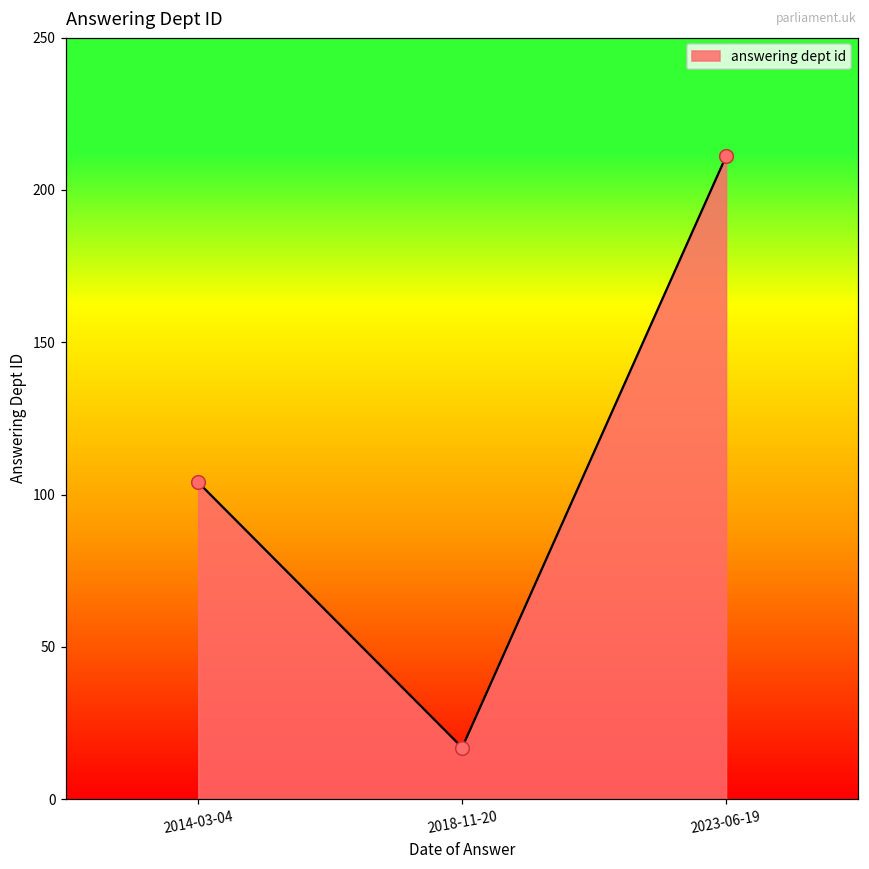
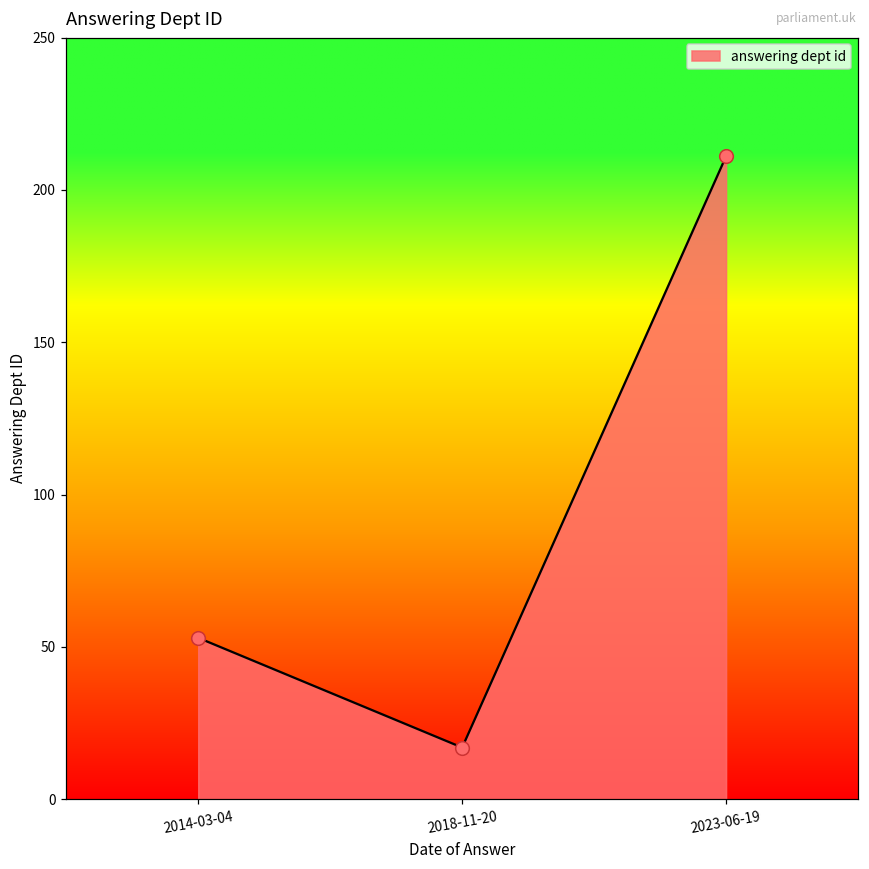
  {
-   "2014-03-04": 104,
+   "2014-03-04": 53,
    "2018-11-20": 17,
    "2023-06-19": 211
  }
